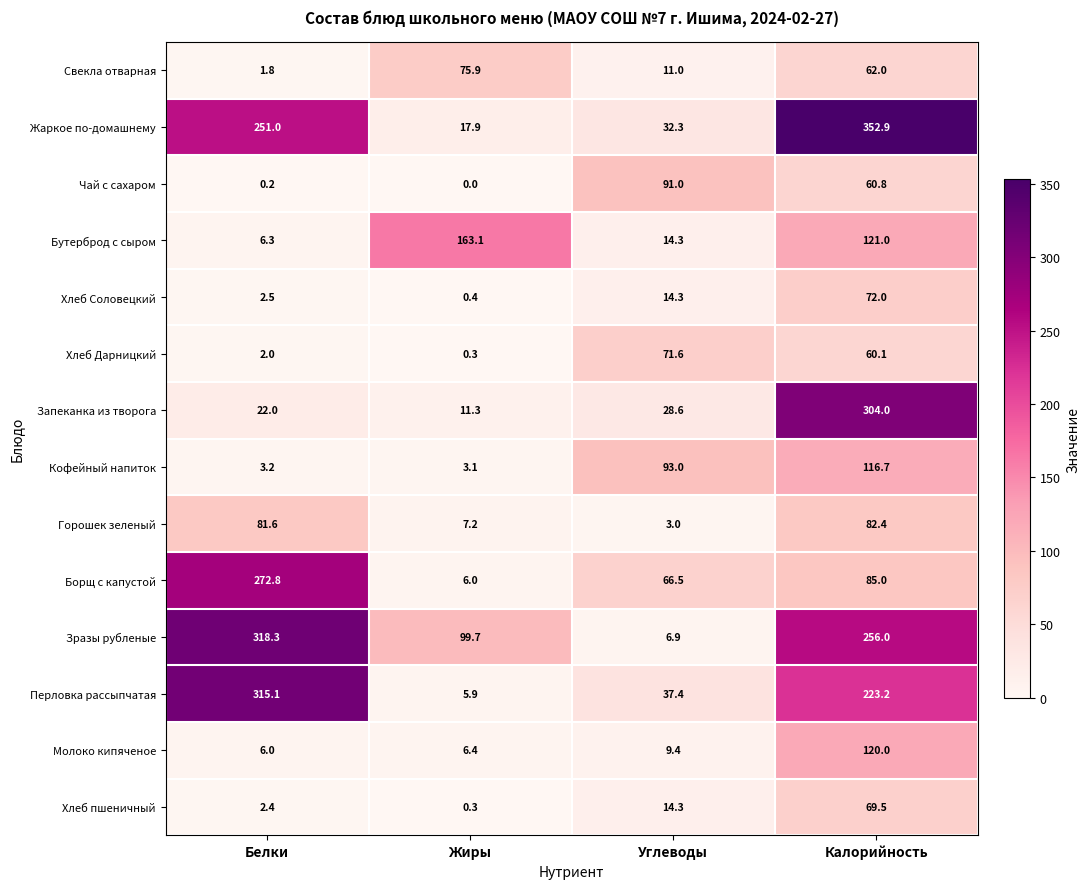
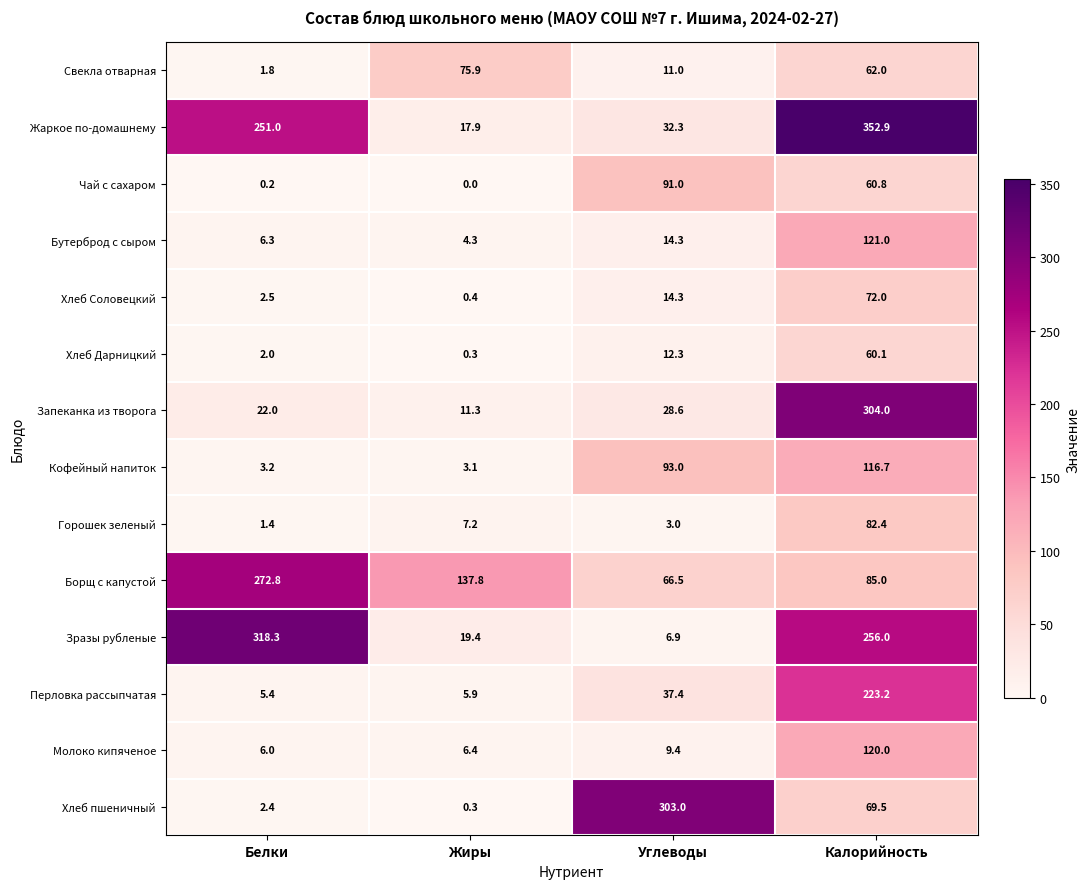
  {
    "Свекла отварная": {
      "Белки": 1.8,
      "Жиры": 75.9,
      "Углеводы": 11.0,
      "Калорийность": 62.0
    },
    "Жаркое по-домашнему": {
      "Белки": 251.0,
      "Жиры": 17.9,
      "Углеводы": 32.3,
      "Калорийность": 352.9
    },
    "Чай с сахаром": {
      "Белки": 0.2,
      "Жиры": 0.0,
      "Углеводы": 91.0,
      "Калорийность": 60.8
    },
    "Бутерброд с сыром": {
      "Белки": 6.3,
-     "Жиры": 163.1,
+     "Жиры": 4.3,
      "Углеводы": 14.3,
      "Калорийность": 121.0
    },
    "Хлеб Соловецкий": {
      "Белки": 2.5,
      "Жиры": 0.4,
      "Углеводы": 14.3,
      "Калорийность": 72.0
    },
    "Хлеб Дарницкий": {
      "Белки": 2.0,
      "Жиры": 0.3,
-     "Углеводы": 71.6,
+     "Углеводы": 12.3,
      "Калорийность": 60.1
    },
    "Запеканка из творога": {
      "Белки": 22.0,
      "Жиры": 11.3,
      "Углеводы": 28.6,
      "Калорийность": 304.0
    },
    "Кофейный напиток": {
      "Белки": 3.2,
      "Жиры": 3.1,
      "Углеводы": 93.0,
      "Калорийность": 116.7
    },
    "Горошек зеленый": {
-     "Белки": 81.6,
+     "Белки": 1.4,
      "Жиры": 7.2,
      "Углеводы": 3.0,
      "Калорийность": 82.4
    },
    "Борщ с капустой": {
      "Белки": 272.8,
-     "Жиры": 6.0,
+     "Жиры": 137.8,
      "Углеводы": 66.5,
      "Калорийность": 85.0
    },
    "Зразы рубленые": {
      "Белки": 318.3,
-     "Жиры": 99.7,
+     "Жиры": 19.4,
      "Углеводы": 6.9,
      "Калорийность": 256.0
    },
    "Перловка рассыпчатая": {
-     "Белки": 315.1,
+     "Белки": 5.4,
      "Жиры": 5.9,
      "Углеводы": 37.4,
      "Калорийность": 223.2
    },
    "Молоко кипяченое": {
      "Белки": 6.0,
      "Жиры": 6.4,
      "Углеводы": 9.4,
      "Калорийность": 120.0
    },
    "Хлеб пшеничный": {
      "Белки": 2.4,
      "Жиры": 0.3,
-     "Углеводы": 14.3,
+     "Углеводы": 303.0,
      "Калорийность": 69.5
    }
  }
